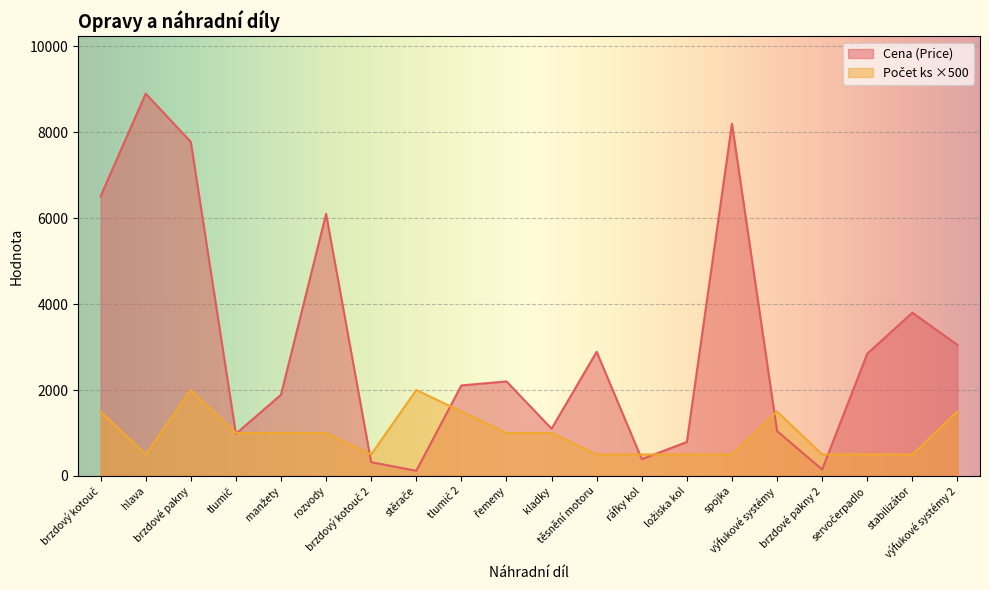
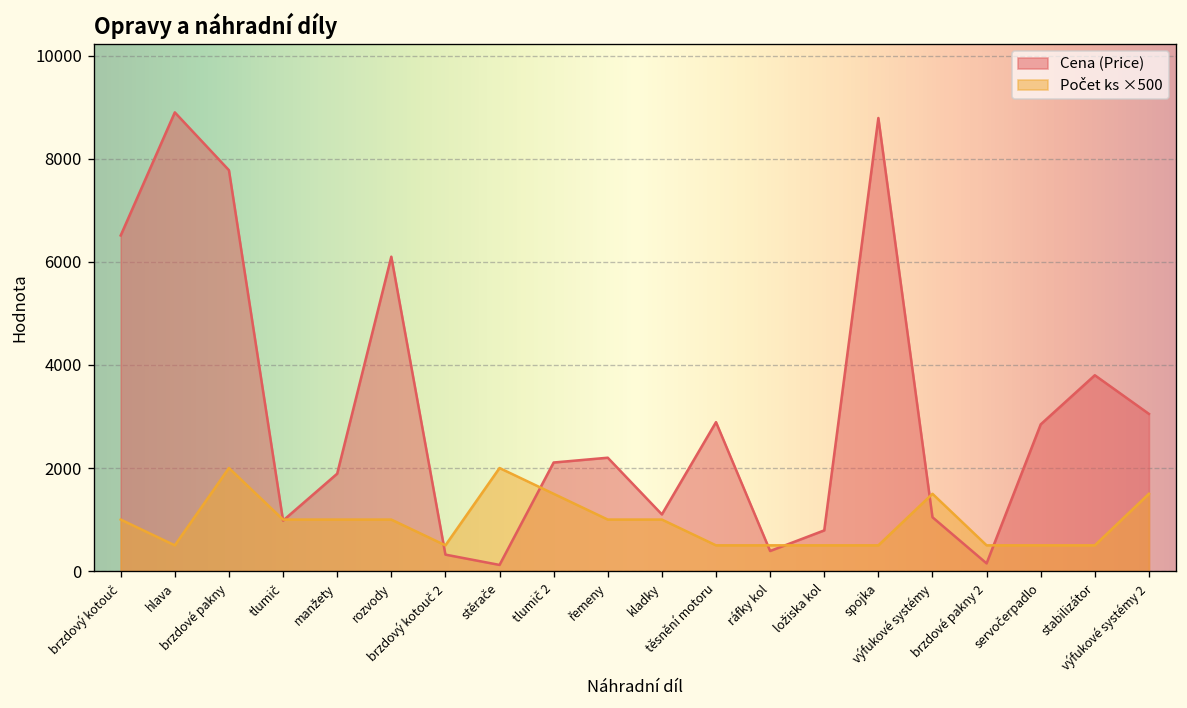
  {
    "Cena (Price)": {
      "brzdový kotouč": 6500,
      "hlava": 8900,
      "brzdové pakny": 7800,
      "manžety": 1900,
      "rozvody": 6100,
      "brzdový kotouč 2": 300,
      "stěrače": 100,
      "tlumič 2": 2100,
      "řemeny": 2200,
      "kladky": 1100,
      "těsnění motoru": 2900,
      "ráfky kol": 400,
      "ložiska kol": 800,
-     "spojka": 8200,
+     "spojka": 8800,
      "výfukové systémy": 1000,
      "brzdové pakny 2": 200,
      "servočerpadlo": 2800,
      "stabilizátor": 3800,
      "výfukové systémy 2": 3100
    },
    "Počet ks ×500": {
-     "brzdový kotouč": 1500,
+     "brzdový kotouč": 1000,
      "hlava": 500,
      "brzdové pakny": 2000,
      "manžety": 1000,
      "rozvody": 1000,
      "brzdový kotouč 2": 500,
      "stěrače": 2000,
      "tlumič 2": 1500,
      "řemeny": 1000,
      "kladky": 1000,
      "těsnění motoru": 500,
      "ráfky kol": 500,
      "ložiska kol": 500,
      "spojka": 500,
      "výfukové systémy": 1500,
      "brzdové pakny 2": 500,
      "servočerpadlo": 500,
      "stabilizátor": 500,
      "výfukové systémy 2": 1500
    }
  }
